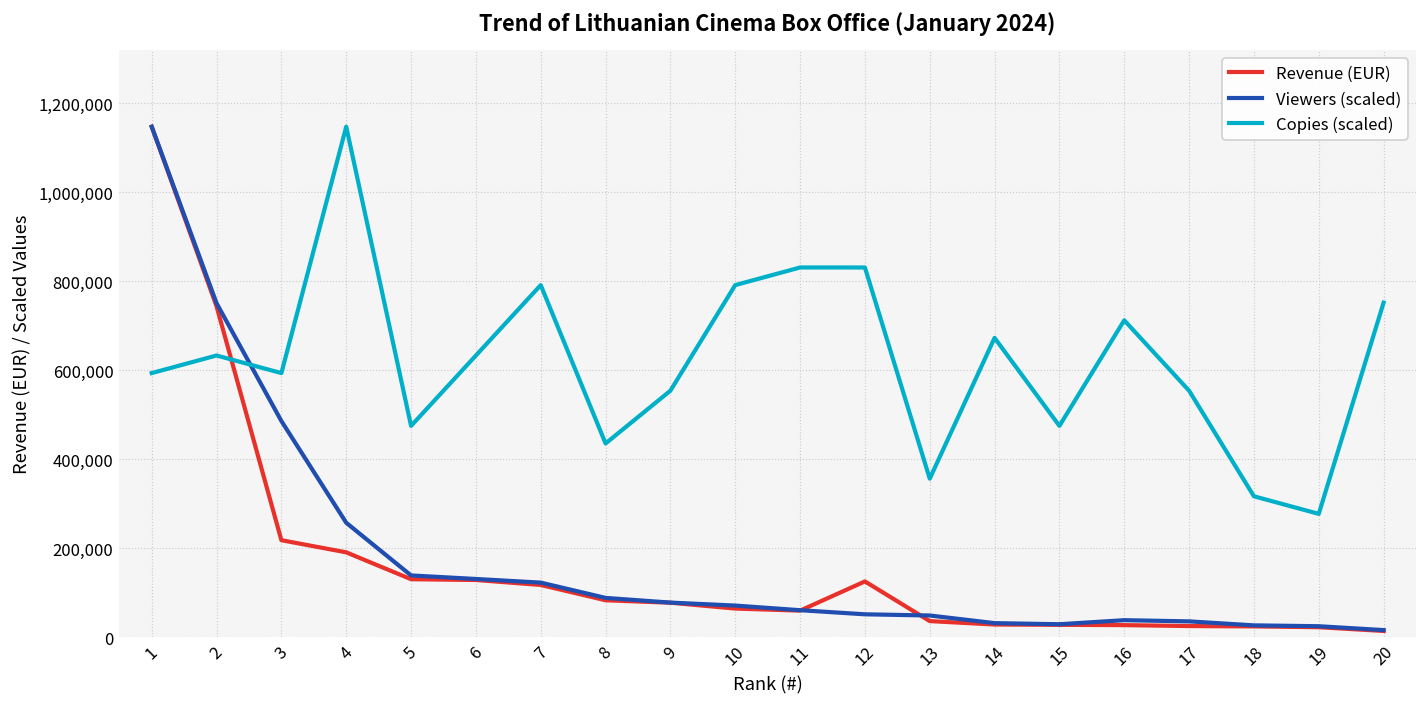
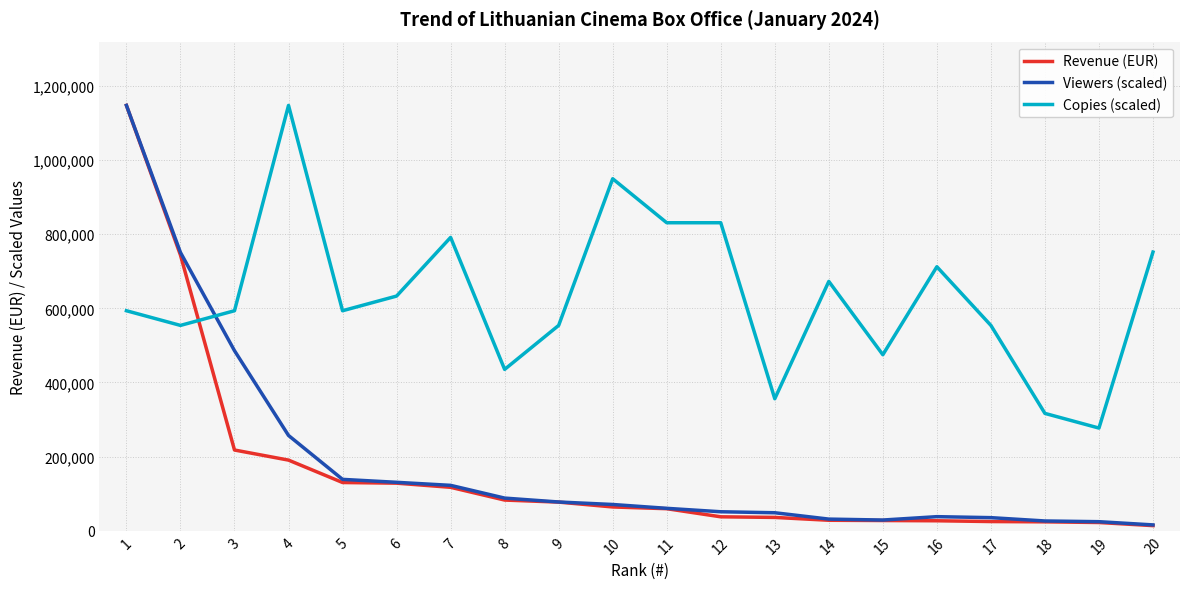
  {
    "Revenue (EUR)": {
      "2": "740,000",
      "3": "220,000",
      "4": "190,000",
      "5": "130,000",
-     "12": "130,000",
+     "12": "40,000",
      "13": "40,000",
      "16": "30,000",
      "17": "20,000"
    },
    "Viewers (scaled)": {
      "2": "750,000",
      "3": "490,000",
      "4": "260,000",
      "5": "140,000",
      "12": "50,000",
      "13": "50,000",
      "16": "40,000",
      "17": "40,000"
    },
    "Copies (scaled)": {
      "1": "590,000",
-     "2": "630,000",
+     "2": "550,000",
      "3": "590,000",
      "4": "1,150,000",
-     "5": "470,000",
+     "5": "590,000",
      "6": "630,000",
      "7": "790,000",
      "8": "440,000",
      "9": "550,000",
-     "10": "790,000",
+     "10": "950,000",
      "11": "830,000",
      "12": "830,000",
      "13": "360,000",
      "14": "670,000",
      "15": "470,000",
      "16": "710,000",
      "17": "550,000",
      "18": "320,000",
      "19": "280,000",
      "20": "750,000"
    }
  }
